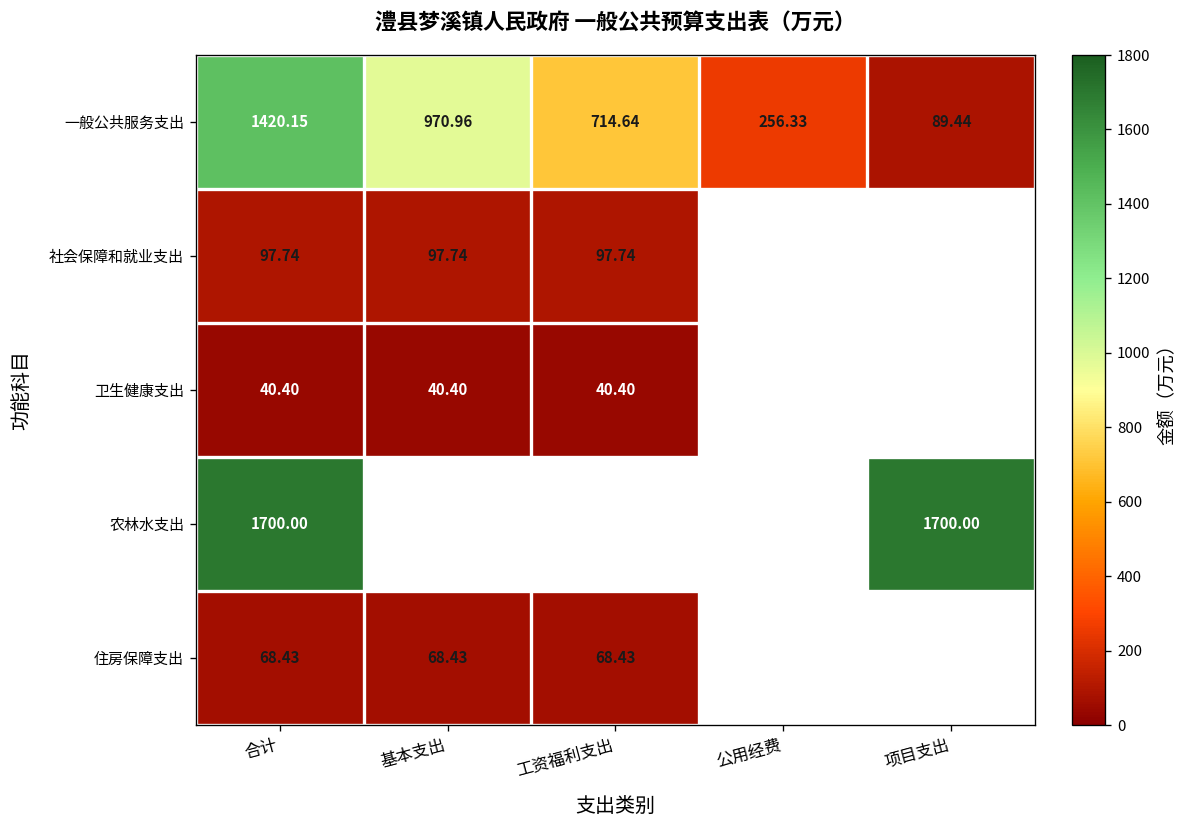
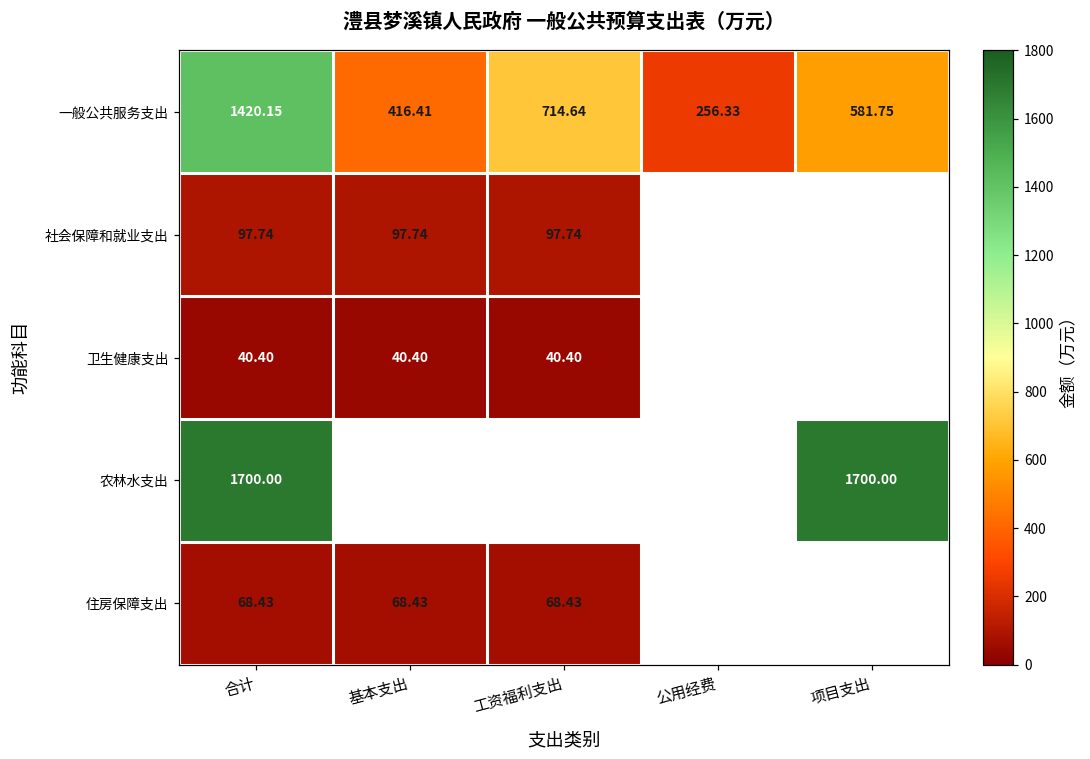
  {
    "一般公共服务支出": {
      "合计": 1420.15,
-     "基本支出": 970.96,
+     "基本支出": 416.41,
      "工资福利支出": 714.64,
      "公用经费": 256.33,
-     "项目支出": 89.44
+     "项目支出": 581.75
    },
    "社会保障和就业支出": {
      "合计": 97.74,
      "基本支出": 97.74,
      "工资福利支出": 97.74
    },
    "卫生健康支出": {
      "合计": 40.40,
      "基本支出": 40.40,
      "工资福利支出": 40.40
    },
    "农林水支出": {
      "合计": 1700.00,
      "项目支出": 1700.00
    },
    "住房保障支出": {
      "合计": 68.43,
      "基本支出": 68.43,
      "工资福利支出": 68.43
    }
  }
